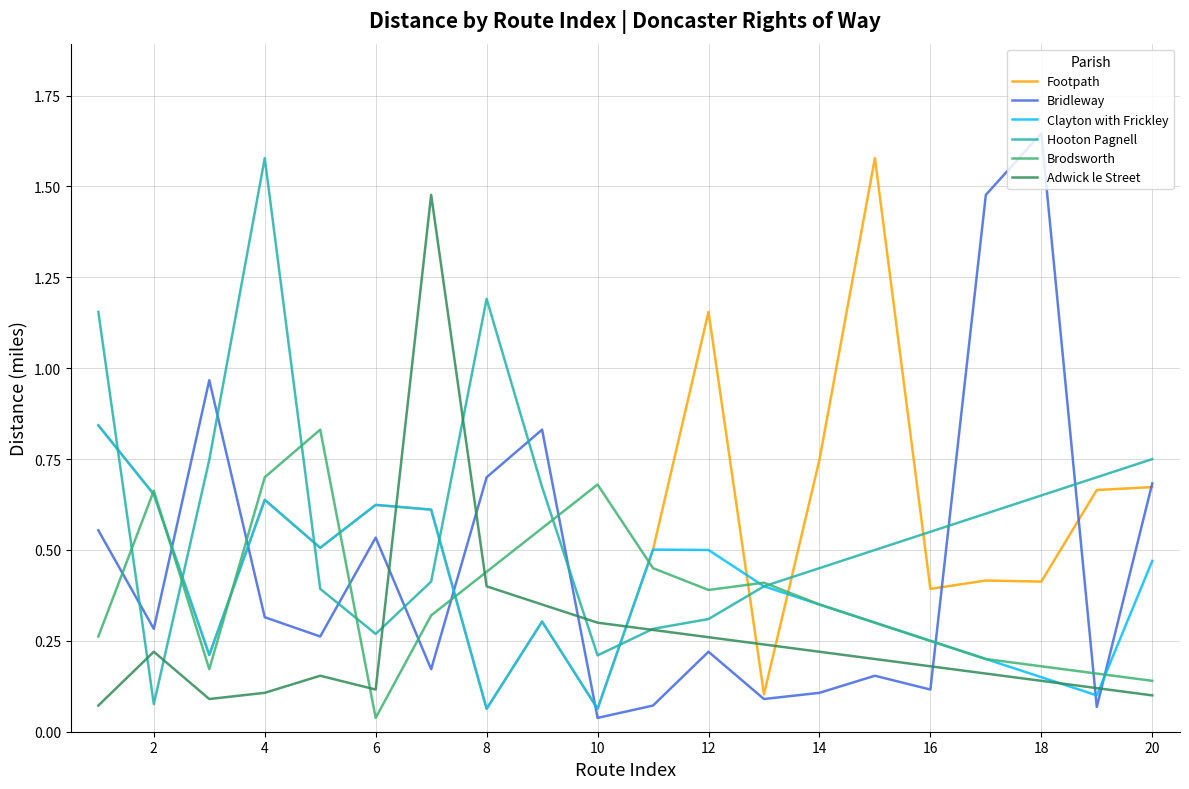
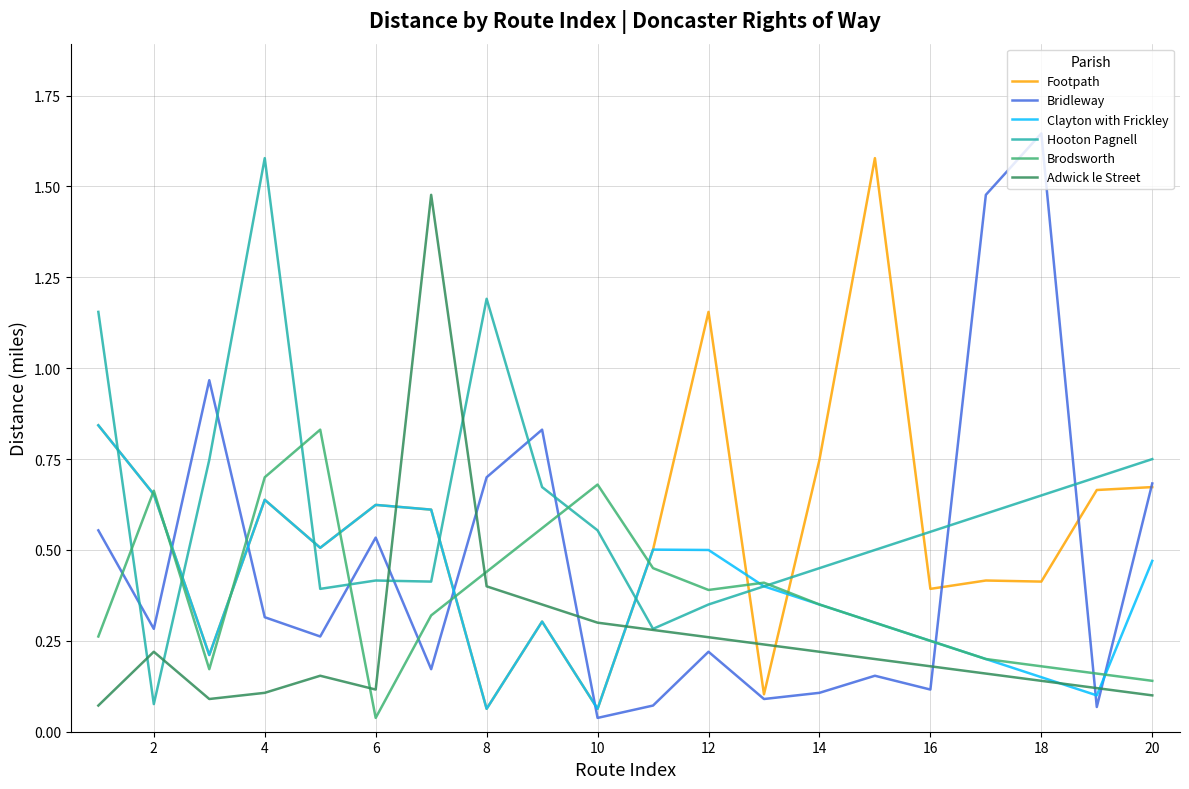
  {
    "Footpath": {
      "12": 1.16,
      "14": 0.75,
      "16": 0.39,
      "18": 0.41,
      "20": 0.67
    },
    "Bridleway": {
      "2": 0.28,
      "4": 0.32,
      "6": 0.53,
      "8": 0.70,
      "10": 0.04,
      "12": 0.22,
      "14": 0.11,
      "16": 0.12,
      "20": 0.68
    },
    "Clayton with Frickley": {
      "12": 0.50,
      "18": 0.15,
      "20": 0.47
    },
    "Hooton Pagnell": {
      "2": 0.08,
      "4": 1.58,
-     "6": 0.27,
+     "6": 0.42,
      "8": 1.19,
-     "10": 0.21,
-     "12": 0.31,
+     "10": 0.55,
+     "12": 0.35,
      "14": 0.45,
      "16": 0.55,
      "18": 0.65,
      "20": 0.75
    }
  }
